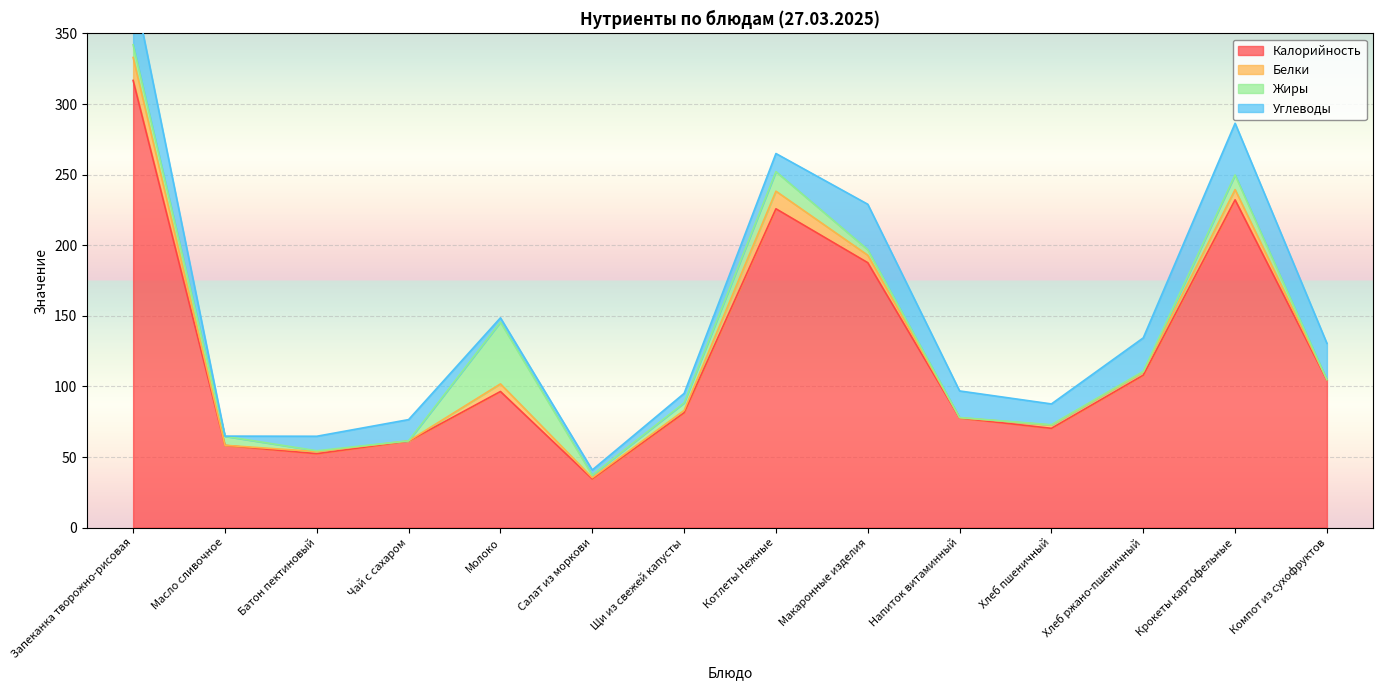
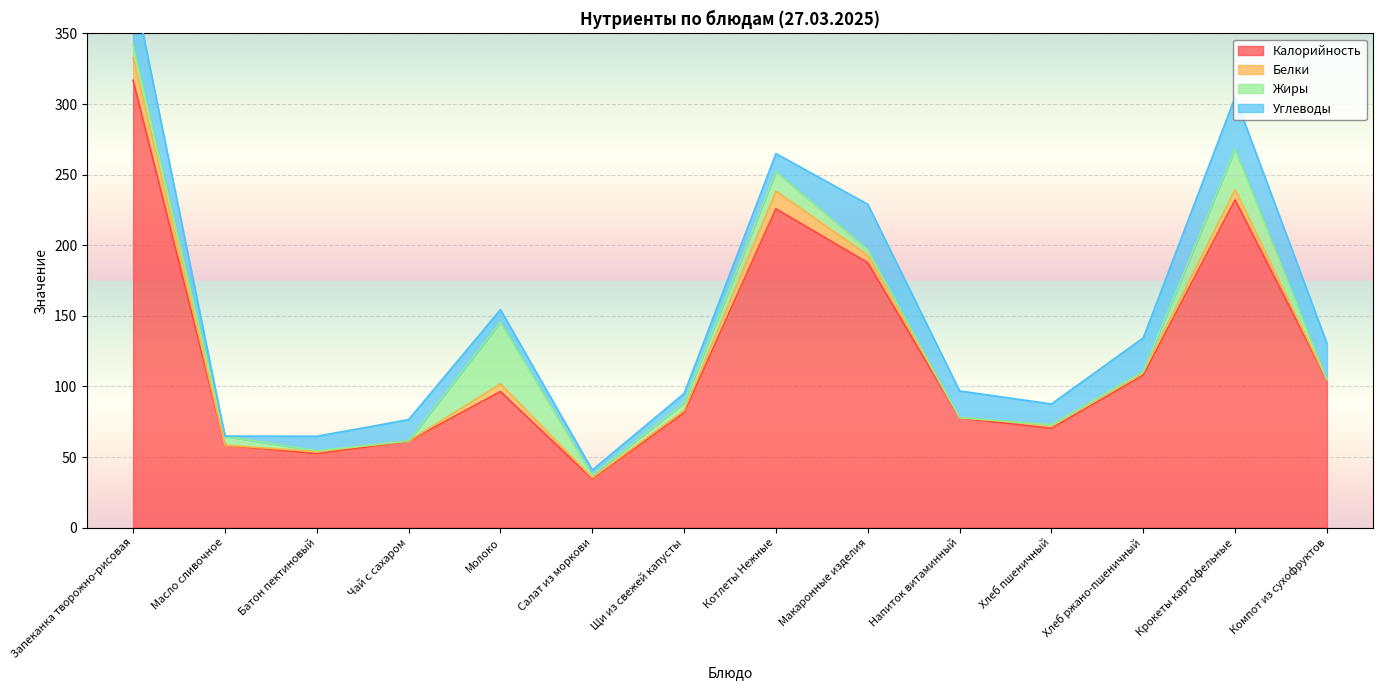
  {
    "Калорийность": {
      "Запеканка творожно-рисовая": 317,
      "Молоко": 96,
      "Котлеты Нежные": 226,
      "Макаронные изделия": 188,
      "Хлеб пшеничный": 70,
      "Хлеб ржано-пшеничный": 108,
      "Крокеты картофельные": 232
    },
    "Белки": {
      "Запеканка творожно-рисовая": 16,
      "Молоко": 5,
      "Котлеты Нежные": 12,
      "Макаронные изделия": 5,
      "Крокеты картофельные": 7
    },
    "Жиры": {
      "Запеканка творожно-рисовая": 9,
      "Молоко": 44,
      "Салат из моркови": 2,
      "Щи из свежей капусты": 5,
      "Котлеты Нежные": 14,
      "Макаронные изделия": 4,
-     "Крокеты картофельные": 10
+     "Крокеты картофельные": 29
    },
    "Углеводы": {
      "Батон пектиновый": 10,
      "Чай с сахаром": 15,
-     "Молоко": 3,
+     "Молоко": 9,
      "Салат из моркови": 4,
      "Щи из свежей капусты": 7,
      "Котлеты Нежные": 13,
      "Макаронные изделия": 32,
      "Напиток витаминный": 19,
      "Хлеб пшеничный": 15,
      "Хлеб ржано-пшеничный": 24,
      "Компот из сухофруктов": 26
    }
  }
